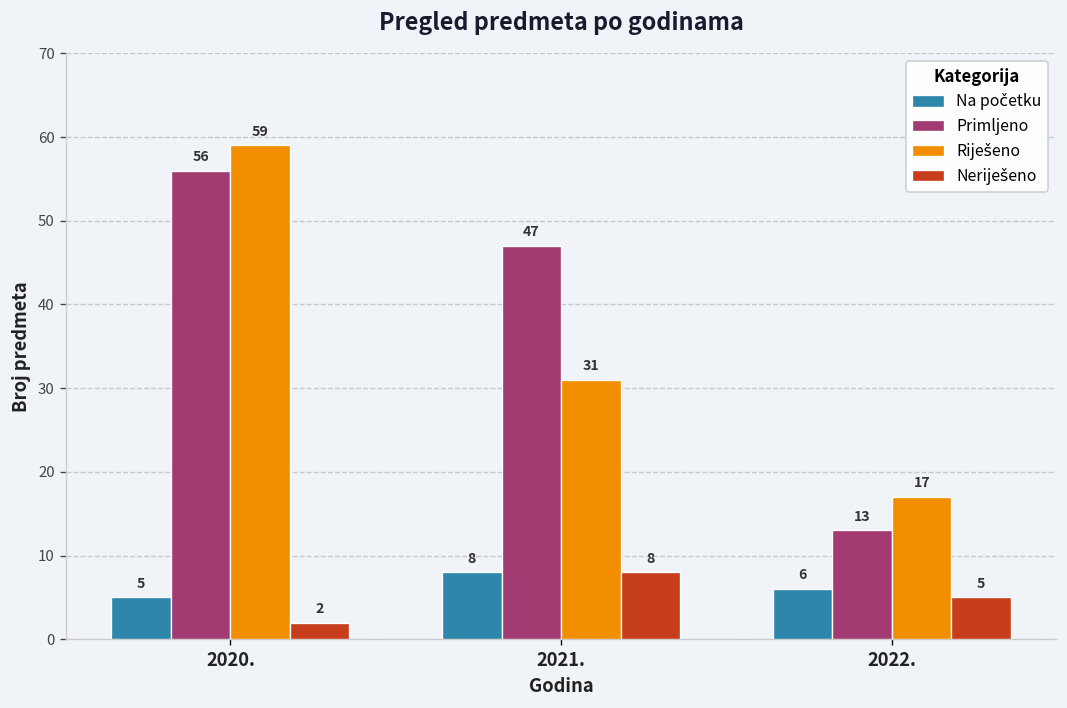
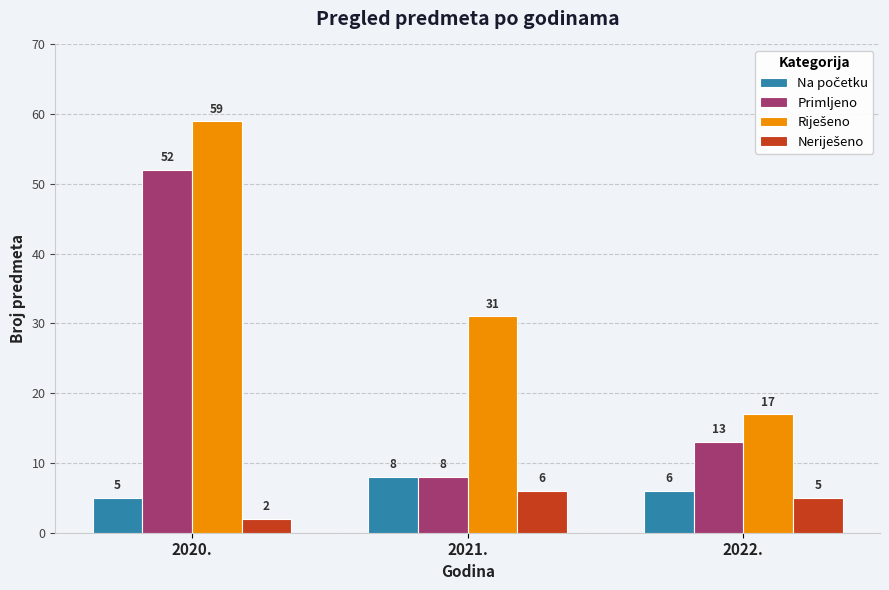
  {
    "Na početku": {
      "2020.": 5,
      "2021.": 8,
      "2022.": 6
    },
    "Primljeno": {
-     "2020.": 56,
-     "2021.": 47,
+     "2020.": 52,
+     "2021.": 8,
      "2022.": 13
    },
    "Riješeno": {
      "2020.": 59,
      "2021.": 31,
      "2022.": 17
    },
    "Neriješeno": {
      "2020.": 2,
-     "2021.": 8,
+     "2021.": 6,
      "2022.": 5
    }
  }
